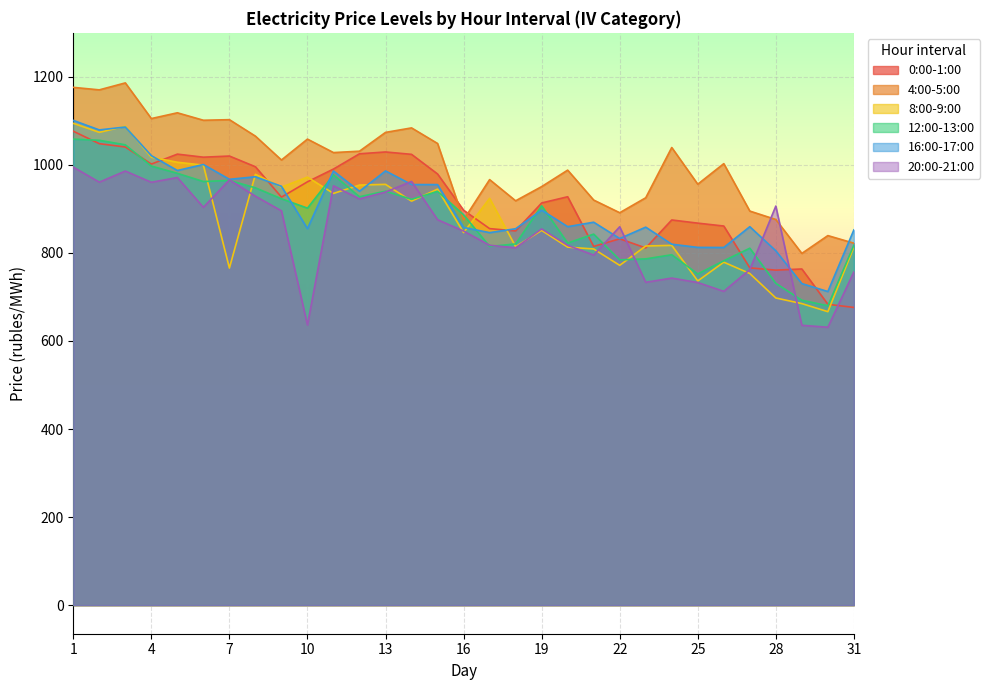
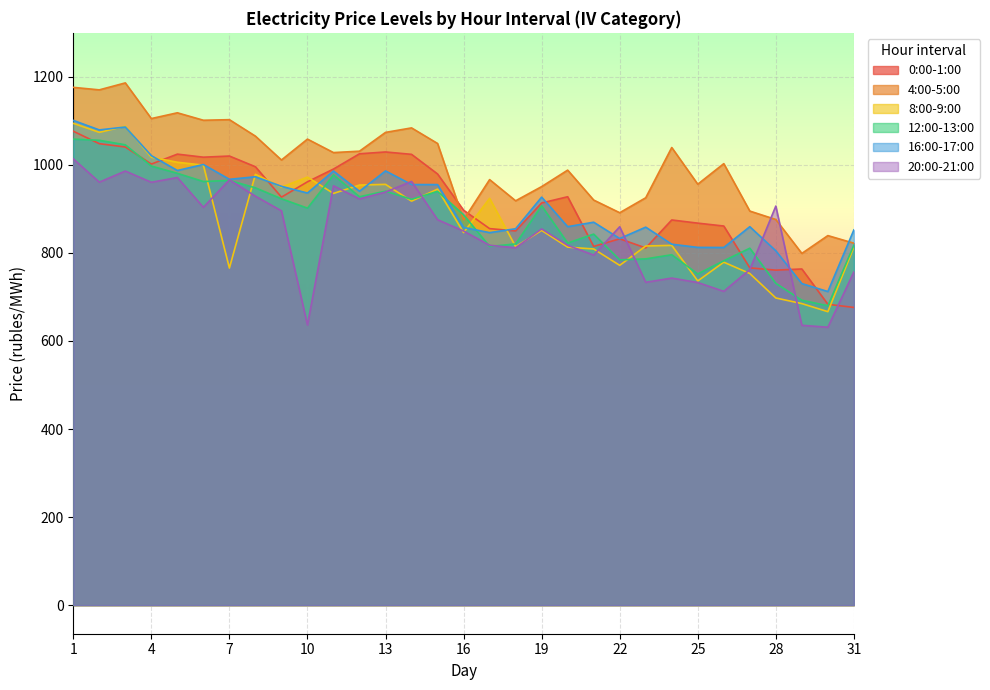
  {
    "8:00-9:00": {
      "1": 1090,
      "7": 770,
      "10": 970,
      "13": 960,
      "22": 770,
      "28": 700
    },
    "12:00-13:00": {
      "1": 1060,
      "10": 900,
      "16": 890,
      "19": 910,
      "22": 780,
      "25": 750,
      "28": 730
    },
    "16:00-17:00": {
      "1": 1100,
-     "10": 860,
+     "10": 940,
      "13": 990,
      "16": 860,
-     "19": 900,
+     "19": 930,
      "25": 810,
      "28": 800,
      "31": 850
    },
    "20:00-21:00": {
-     "1": 990,
+     "1": 1010,
      "4": 960,
      "10": 640,
      "22": 860,
      "28": 910,
      "31": 760
    }
  }
